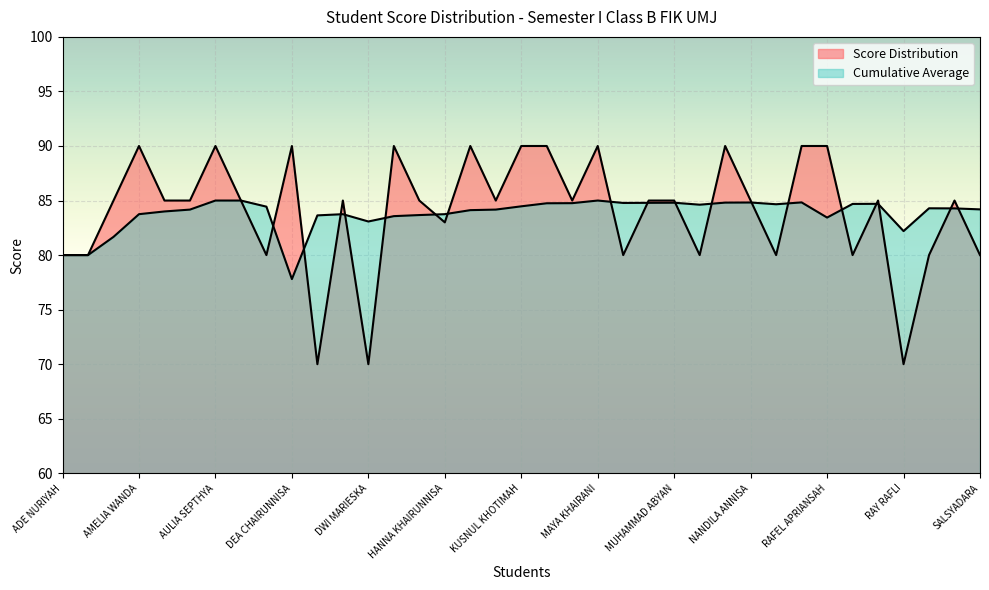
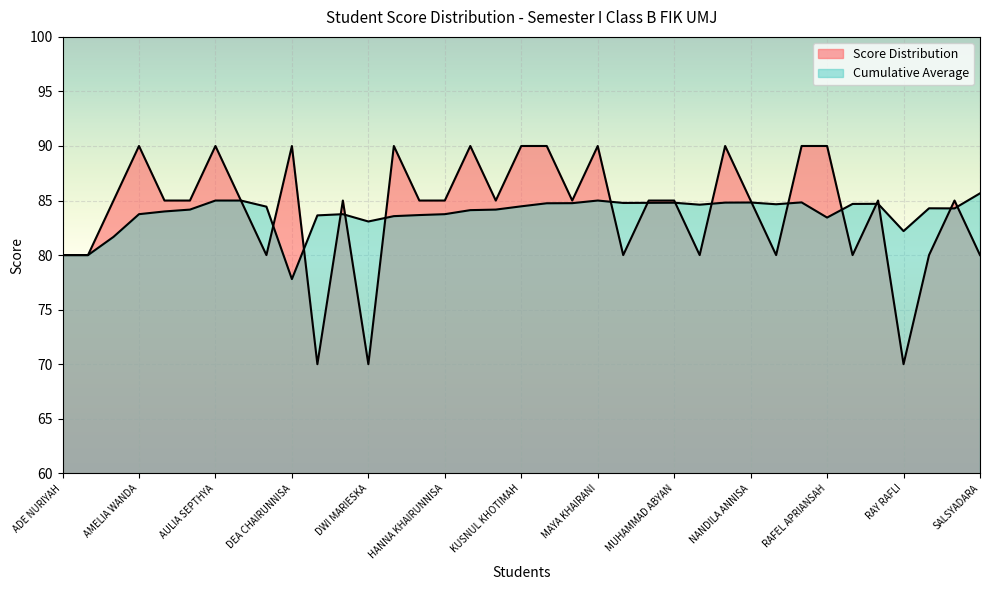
  {
    "Score Distribution": {
      "AMELIA WANDA": 90,
      "AULIA SEPTHYA": 90,
      "DEA CHAIRUNNISA": 90,
      "DWI MARIESKA": 70,
-     "HANNA KHAIRUNNISA": 83,
+     "HANNA KHAIRUNNISA": 85,
      "KUSNUL KHOTIMAH": 90,
      "MAYA KHAIRANI": 90,
      "RAFEL APRIANSAH": 90,
      "RAY RAFLI": 70,
      "SALSYADARA": 80
    },
    "Cumulative Average": {
      "AMELIA WANDA": 83.8,
      "AULIA SEPTHYA": 85.0,
      "DEA CHAIRUNNISA": 77.8,
      "DWI MARIESKA": 83.1,
      "HANNA KHAIRUNNISA": 83.8,
      "KUSNUL KHOTIMAH": 84.5,
      "MAYA KHAIRANI": 85.0,
      "RAFEL APRIANSAH": 83.4,
      "RAY RAFLI": 82.2,
-     "SALSYADARA": 84.2
+     "SALSYADARA": 85.7
    }
  }
